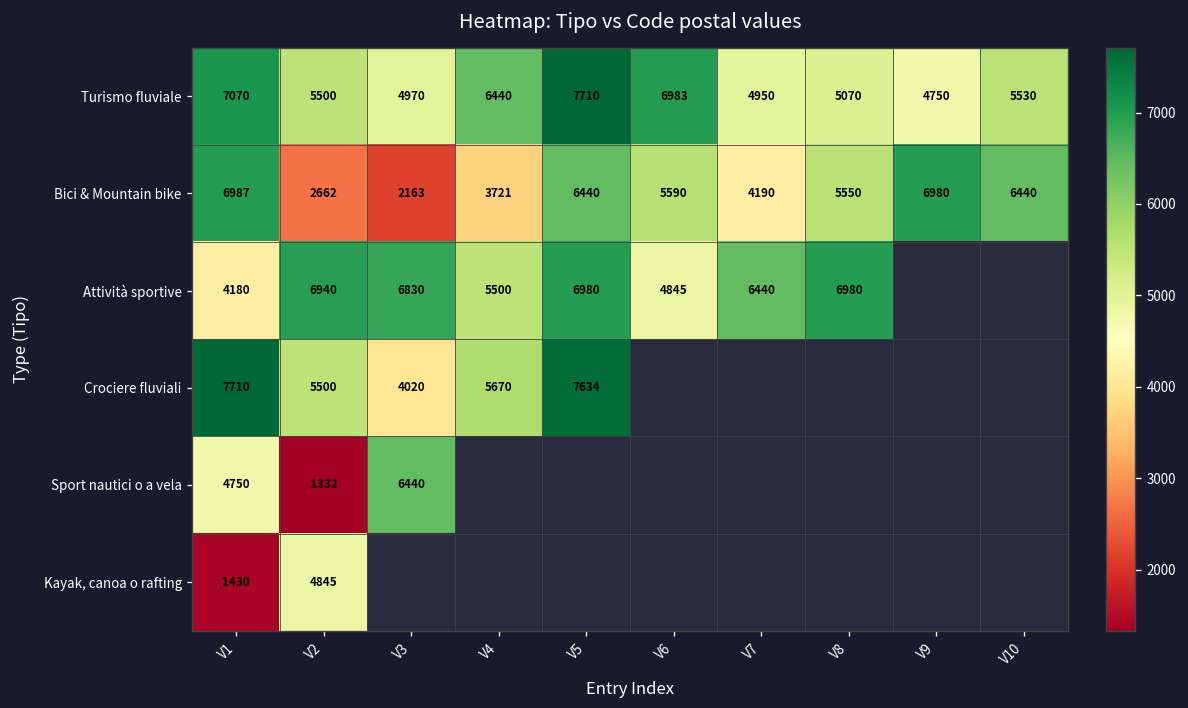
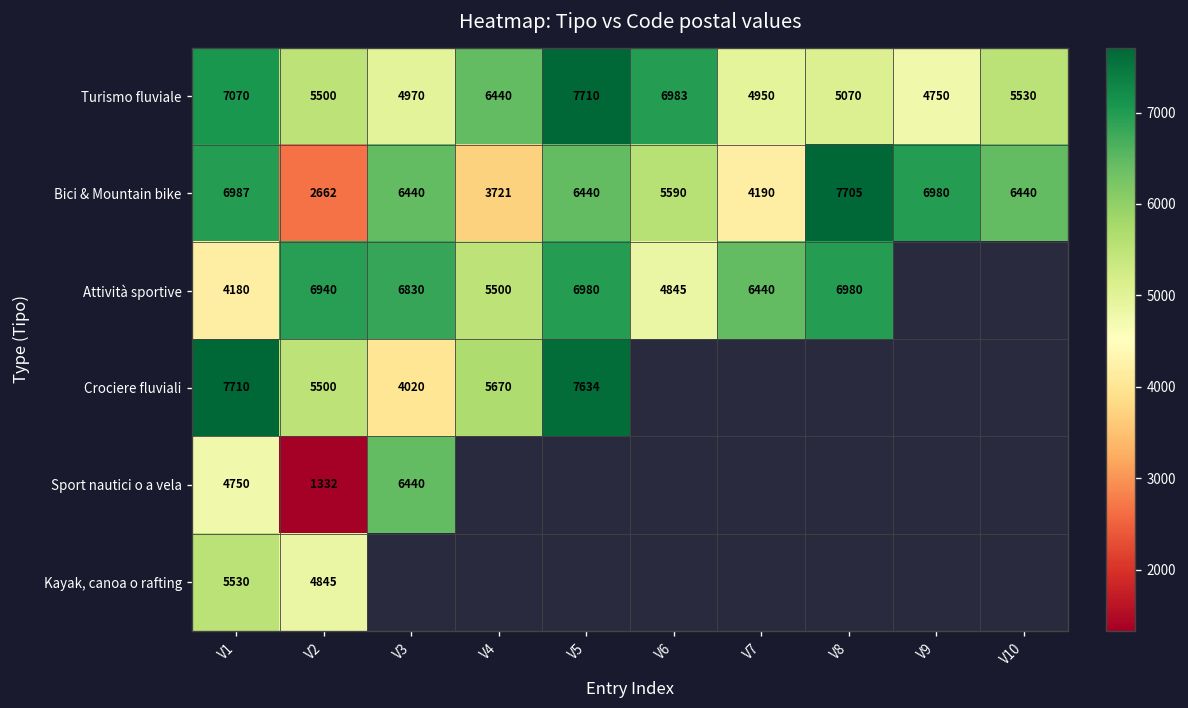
  {
    "Turismo fluviale": {
      "V1": 7070,
      "V2": 5500,
      "V3": 4970,
      "V4": 6440,
      "V5": 7710,
      "V6": 6983,
      "V7": 4950,
      "V8": 5070,
      "V9": 4750,
      "V10": 5530
    },
    "Bici & Mountain bike": {
      "V1": 6987,
      "V2": 2662,
-     "V3": 2163,
+     "V3": 6440,
      "V4": 3721,
      "V5": 6440,
      "V6": 5590,
      "V7": 4190,
-     "V8": 5550,
+     "V8": 7705,
      "V9": 6980,
      "V10": 6440
    },
    "Attività sportive": {
      "V1": 4180,
      "V2": 6940,
      "V3": 6830,
      "V4": 5500,
      "V5": 6980,
      "V6": 4845,
      "V7": 6440,
      "V8": 6980
    },
    "Crociere fluviali": {
      "V1": 7710,
      "V2": 5500,
      "V3": 4020,
      "V4": 5670,
      "V5": 7634
    },
    "Sport nautici o a vela": {
      "V1": 4750,
      "V2": 1332,
      "V3": 6440
    },
    "Kayak, canoa o rafting": {
-     "V1": 1430,
+     "V1": 5530,
      "V2": 4845
    }
  }
